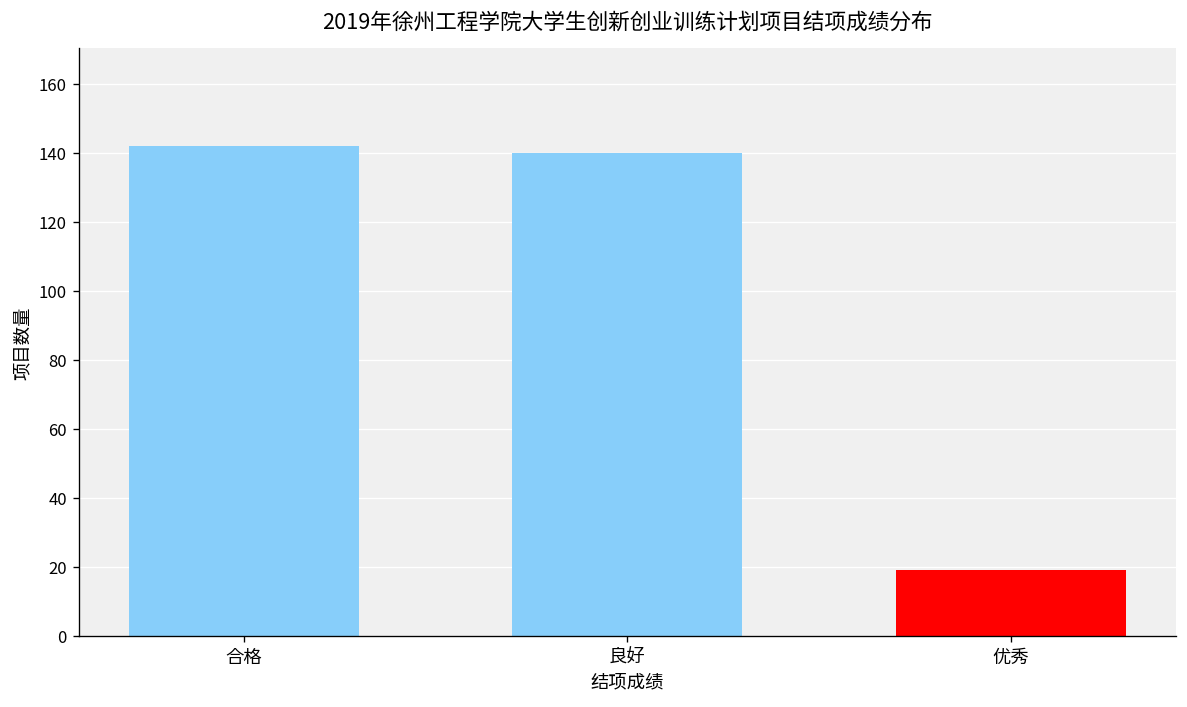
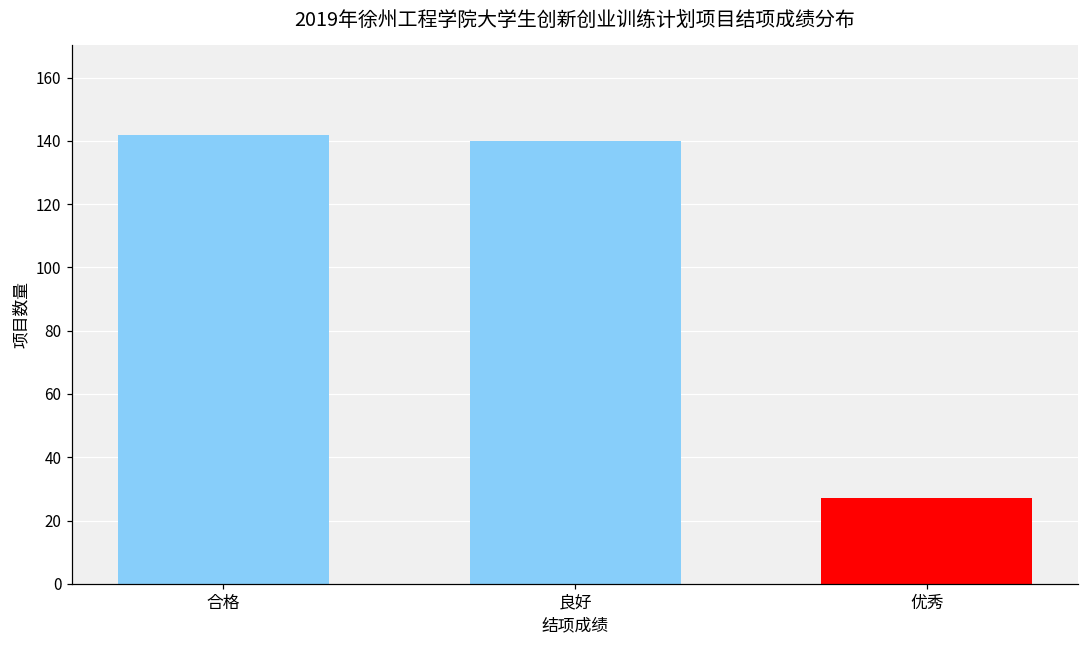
  {
    "合格": 142,
    "良好": 140,
-   "优秀": 19
+   "优秀": 27
  }
